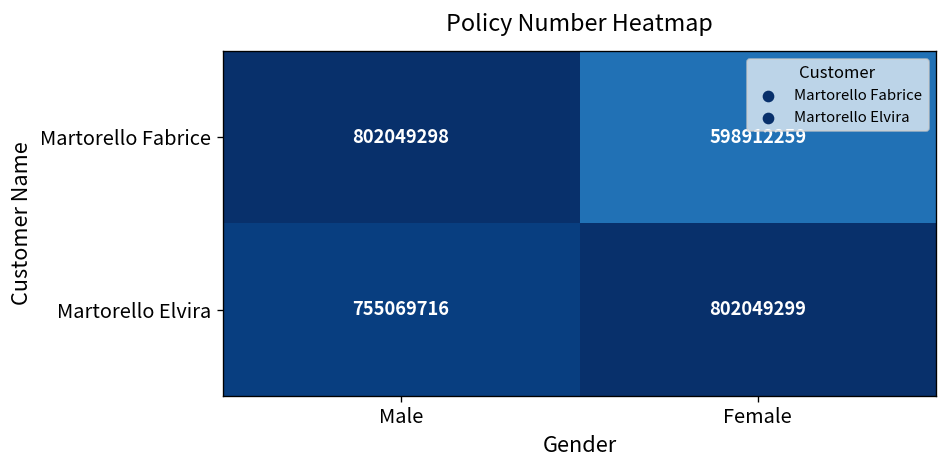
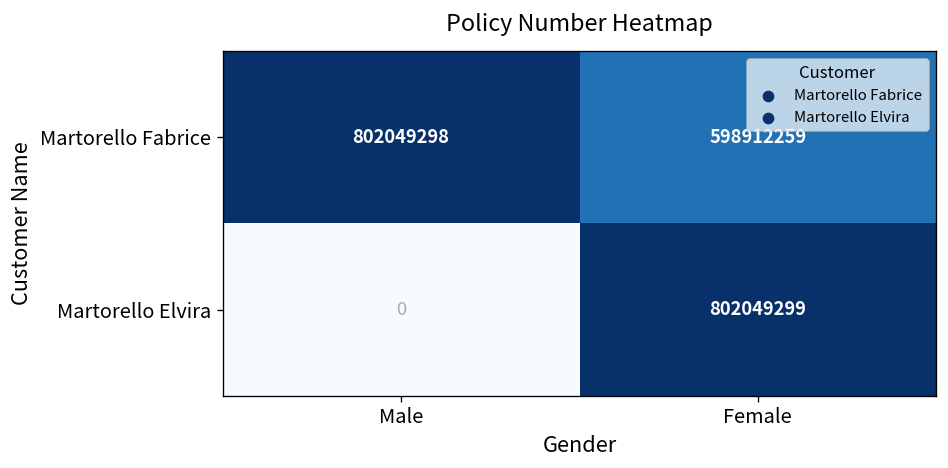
  {
    "Martorello Fabrice": {
      "Male": 802049298
    },
    "Martorello Elvira": {
-     "Male": 755069716,
+     "Male": 0,
      "Female": 802049299
    }
  }
